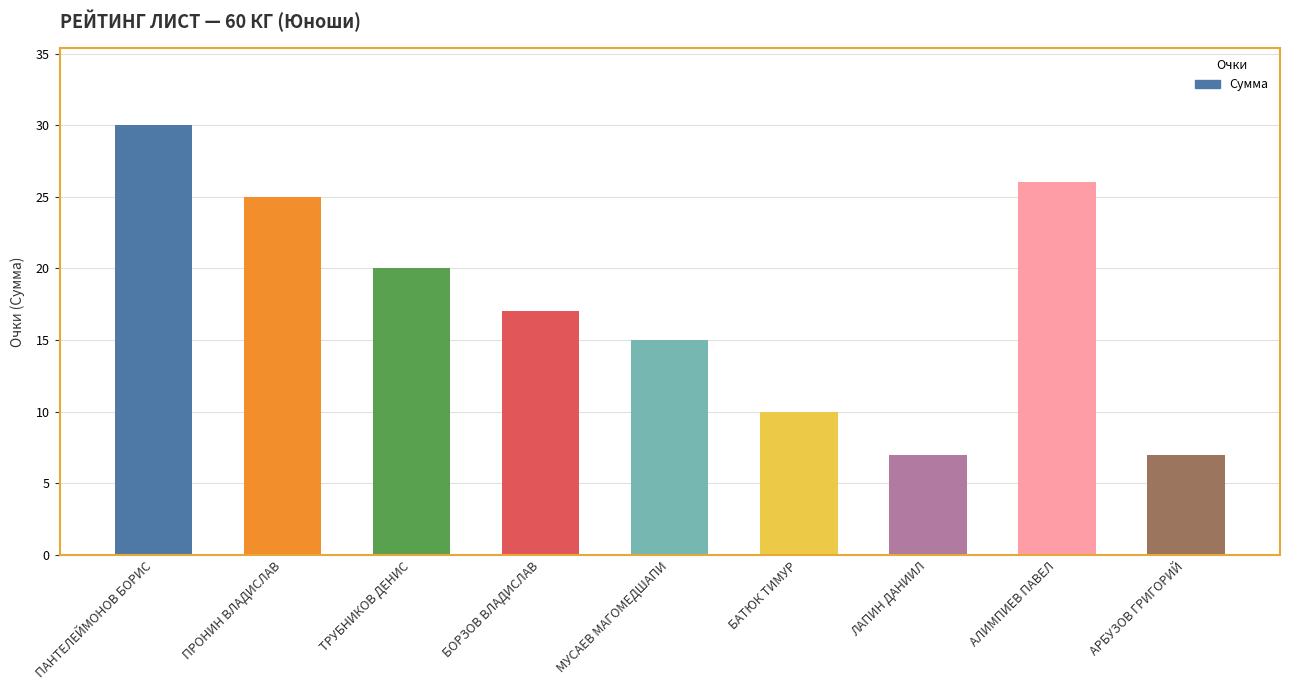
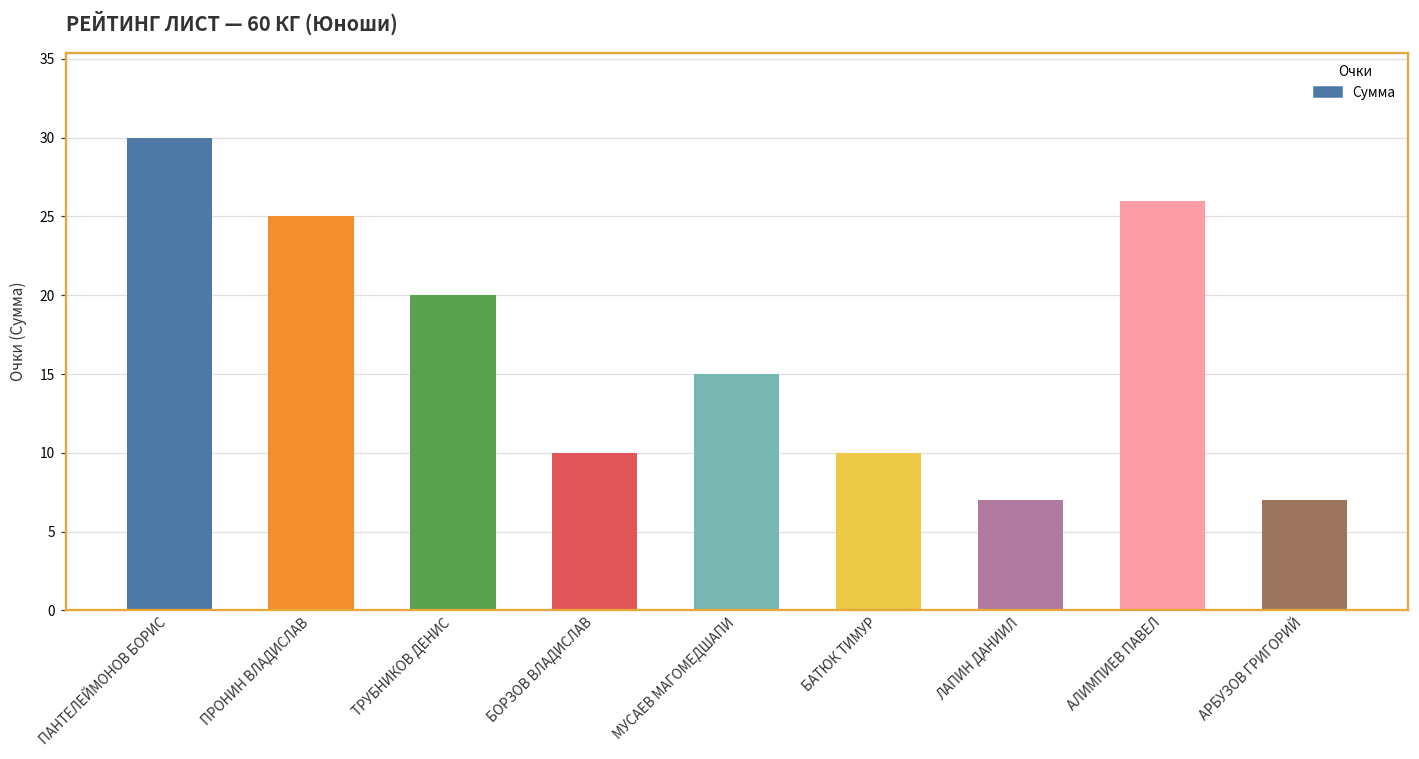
  {
    "ПАНТЕЛЕЙМОНОВ БОРИС": 30,
    "ПРОНИН ВЛАДИСЛАВ": 25,
    "ТРУБНИКОВ ДЕНИС": 20,
-   "БОРЗОВ ВЛАДИСЛАВ": 17,
+   "БОРЗОВ ВЛАДИСЛАВ": 10,
    "МУСАЕВ МАГОМЕДШАПИ": 15,
    "БАТЮК ТИМУР": 10,
    "ЛАПИН ДАНИИЛ": 7,
    "АЛИМПИЕВ ПАВЕЛ": 26,
    "АРБУЗОВ ГРИГОРИЙ": 7
  }
